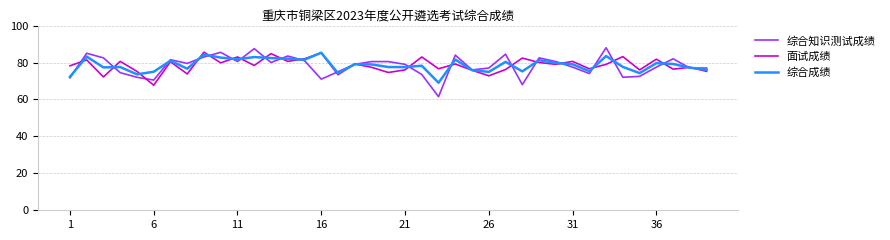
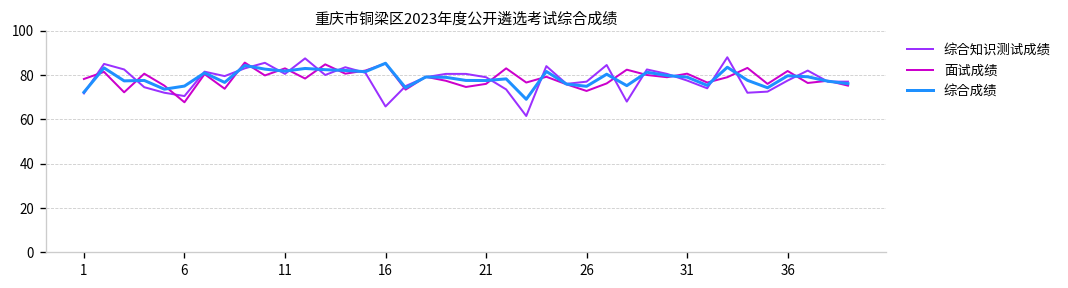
  {
    "综合知识测试成绩": {
      "6": 71,
-     "16": 71,
+     "16": 66,
      "21": 79,
      "26": 77,
      "31": 78,
      "36": 78
    },
    "面试成绩": {
      "1": 78,
      "6": 68,
      "21": 76,
      "26": 73,
      "31": 81,
      "36": 82
    },
    "综合成绩": {
      "6": 75,
      "21": 78,
      "26": 75,
      "31": 79,
      "36": 80
    }
  }
